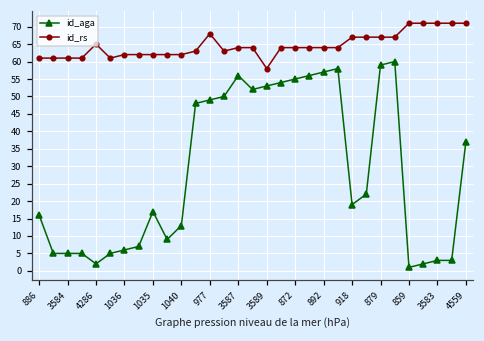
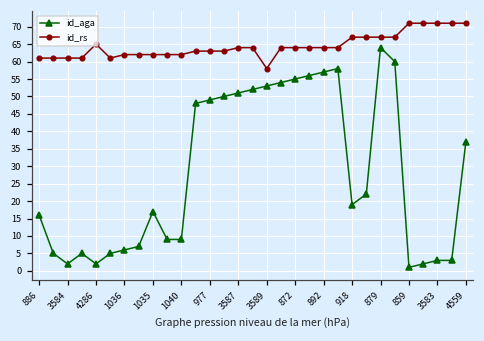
  {
    "id_aga": {
      "886": 16,
-     "3584": 5,
+     "3584": 2,
      "4286": 2,
      "1036": 6,
      "1035": 17,
-     "1040": 13,
+     "1040": 9,
      "977": 49,
-     "3587": 56,
+     "3587": 51,
      "3589": 53,
      "872": 55,
      "892": 57,
      "918": 19,
-     "879": 59,
+     "879": 64,
      "859": 1,
      "3583": 3,
      "4559": 37
    },
    "id_rs": {
      "886": 61,
      "3584": 61,
      "1036": 62,
      "1035": 62,
      "1040": 62,
-     "977": 68,
+     "977": 63,
      "3587": 64,
      "3589": 58,
      "872": 64,
      "892": 64,
      "918": 67,
      "879": 67,
      "859": 71,
      "3583": 71,
      "4559": 71
    }
  }
